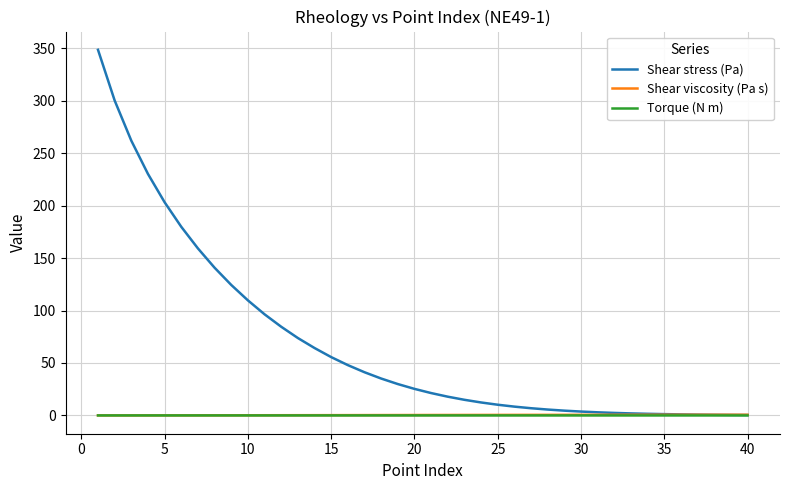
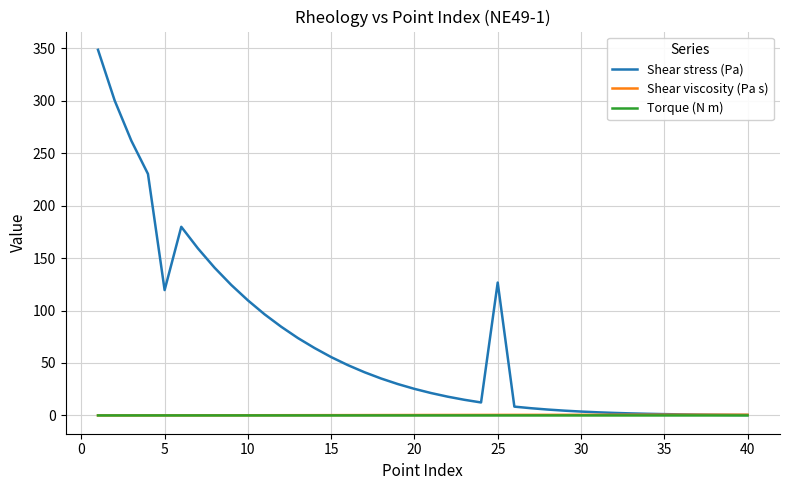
  {
    "Shear stress (Pa)": {
-     "5": 203,
+     "5": 120,
      "10": 110,
      "15": 56,
      "20": 25,
-     "25": 10,
+     "25": 127,
      "30": 4
    },
    "Torque (N m)": {
      "5": 0,
      "10": 0,
      "15": 0,
      "20": 0
    }
  }
